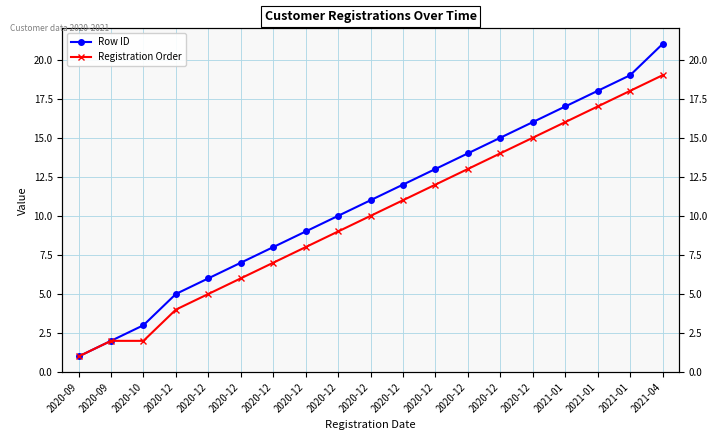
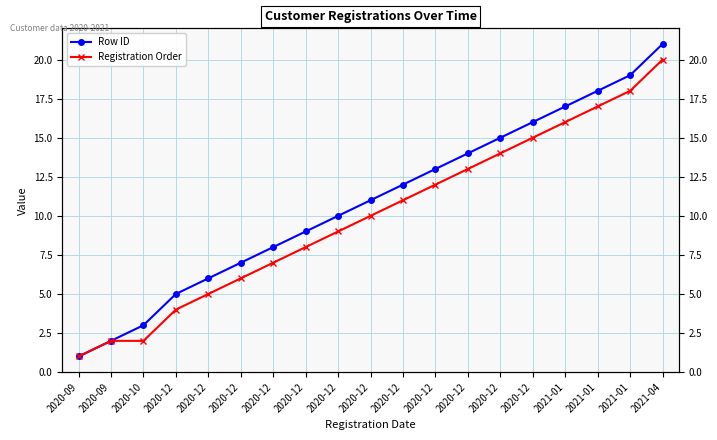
  {
    "Row ID": {
      "2020-10": 3,
      "2021-04": 21
    },
    "Registration Order": {
      "2020-10": 2,
-     "2021-04": 19
+     "2021-04": 20
    }
  }
